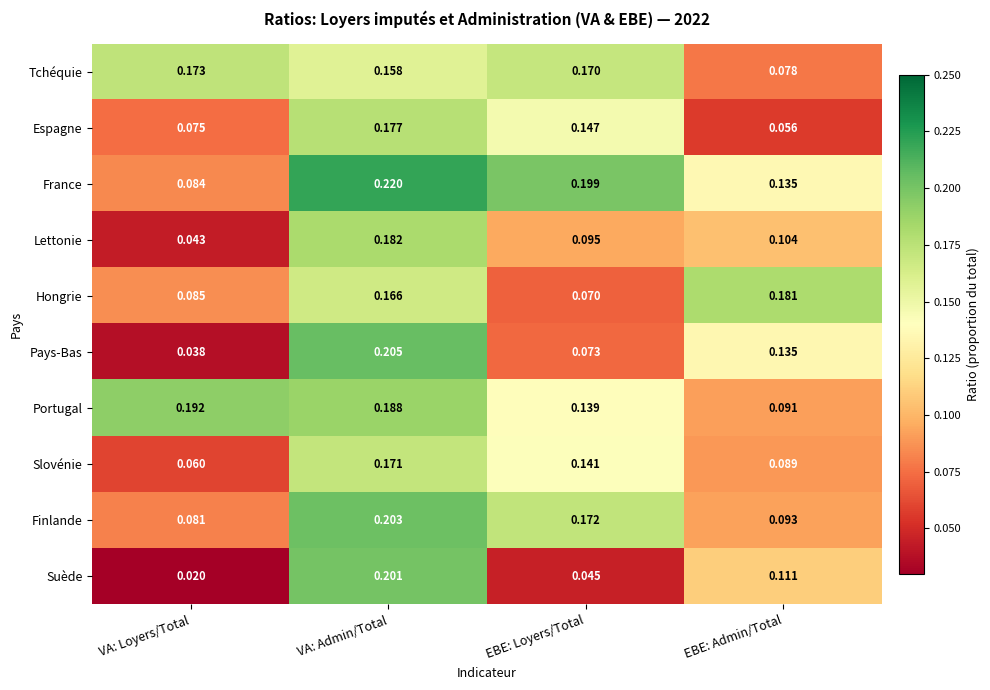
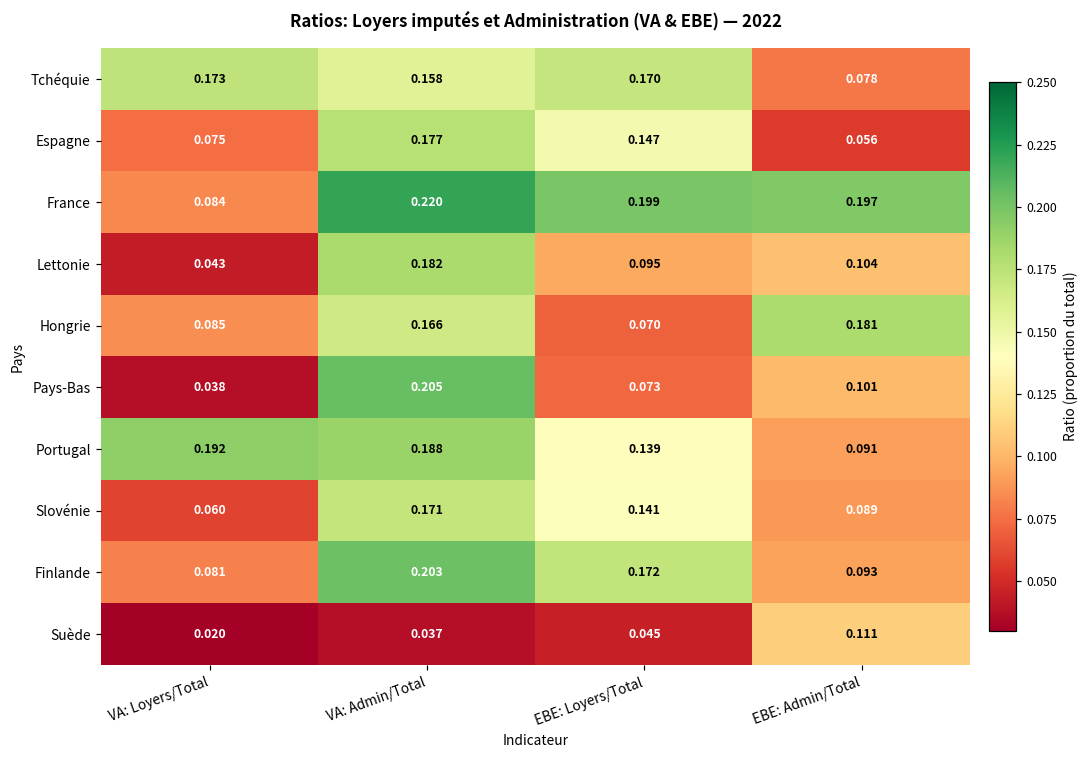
  {
    "Tchéquie": {
      "VA: Loyers/Total": 0.173,
      "VA: Admin/Total": 0.158,
      "EBE: Loyers/Total": 0.170,
      "EBE: Admin/Total": 0.078
    },
    "Espagne": {
      "VA: Loyers/Total": 0.075,
      "VA: Admin/Total": 0.177,
      "EBE: Loyers/Total": 0.147,
      "EBE: Admin/Total": 0.056
    },
    "France": {
      "VA: Loyers/Total": 0.084,
      "VA: Admin/Total": 0.220,
      "EBE: Loyers/Total": 0.199,
-     "EBE: Admin/Total": 0.135
+     "EBE: Admin/Total": 0.197
    },
    "Lettonie": {
      "VA: Loyers/Total": 0.043,
      "VA: Admin/Total": 0.182,
      "EBE: Loyers/Total": 0.095,
      "EBE: Admin/Total": 0.104
    },
    "Hongrie": {
      "VA: Loyers/Total": 0.085,
      "VA: Admin/Total": 0.166,
      "EBE: Loyers/Total": 0.070,
      "EBE: Admin/Total": 0.181
    },
    "Pays-Bas": {
      "VA: Loyers/Total": 0.038,
      "VA: Admin/Total": 0.205,
      "EBE: Loyers/Total": 0.073,
-     "EBE: Admin/Total": 0.135
+     "EBE: Admin/Total": 0.101
    },
    "Portugal": {
      "VA: Loyers/Total": 0.192,
      "VA: Admin/Total": 0.188,
      "EBE: Loyers/Total": 0.139,
      "EBE: Admin/Total": 0.091
    },
    "Slovénie": {
      "VA: Loyers/Total": 0.060,
      "VA: Admin/Total": 0.171,
      "EBE: Loyers/Total": 0.141,
      "EBE: Admin/Total": 0.089
    },
    "Finlande": {
      "VA: Loyers/Total": 0.081,
      "VA: Admin/Total": 0.203,
      "EBE: Loyers/Total": 0.172,
      "EBE: Admin/Total": 0.093
    },
    "Suède": {
      "VA: Loyers/Total": 0.020,
-     "VA: Admin/Total": 0.201,
+     "VA: Admin/Total": 0.037,
      "EBE: Loyers/Total": 0.045,
      "EBE: Admin/Total": 0.111
    }
  }
